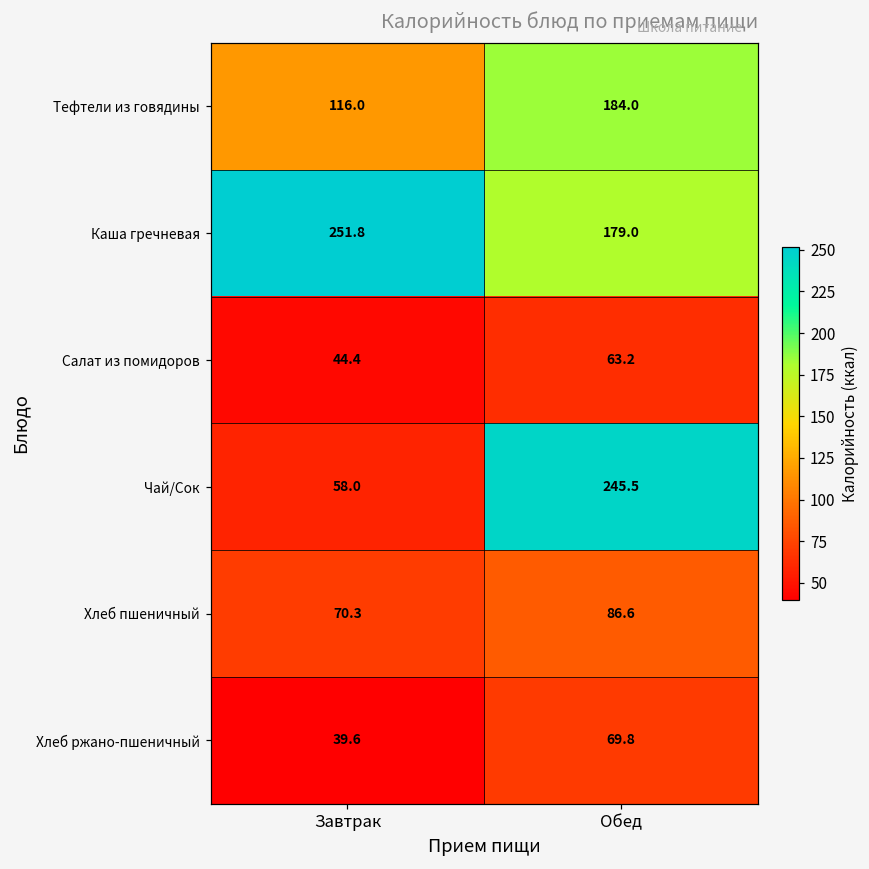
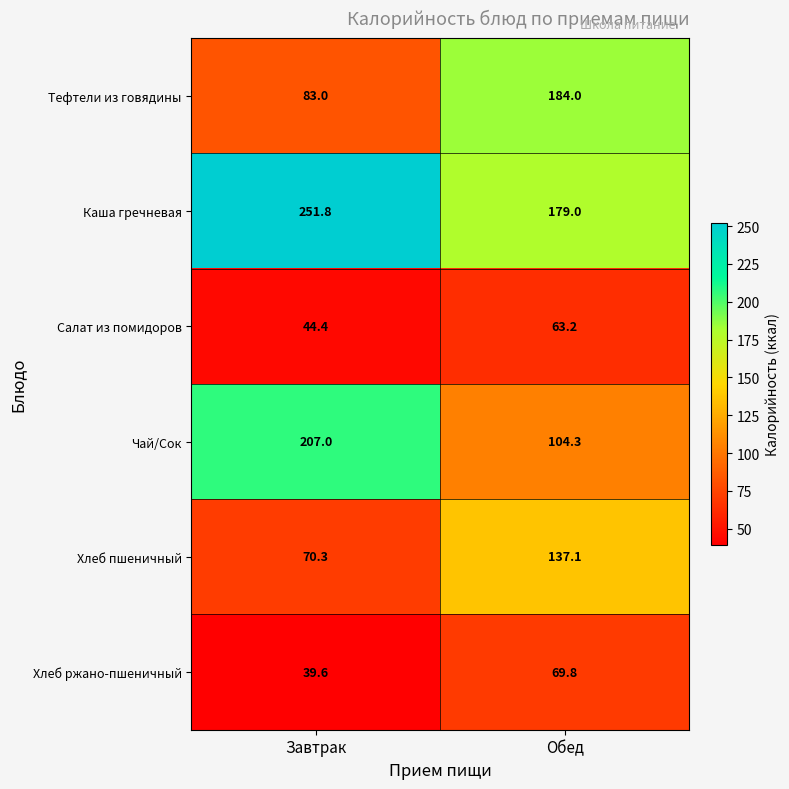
  {
    "Тефтели из говядины": {
-     "Завтрак": 116.0,
+     "Завтрак": 83.0,
      "Обед": 184.0
    },
    "Каша гречневая": {
      "Завтрак": 251.8,
      "Обед": 179.0
    },
    "Салат из помидоров": {
      "Завтрак": 44.4,
      "Обед": 63.2
    },
    "Чай/Сок": {
-     "Завтрак": 58.0,
-     "Обед": 245.5
+     "Завтрак": 207.0,
+     "Обед": 104.3
    },
    "Хлеб пшеничный": {
      "Завтрак": 70.3,
-     "Обед": 86.6
+     "Обед": 137.1
    },
    "Хлеб ржано-пшеничный": {
      "Завтрак": 39.6,
      "Обед": 69.8
    }
  }
